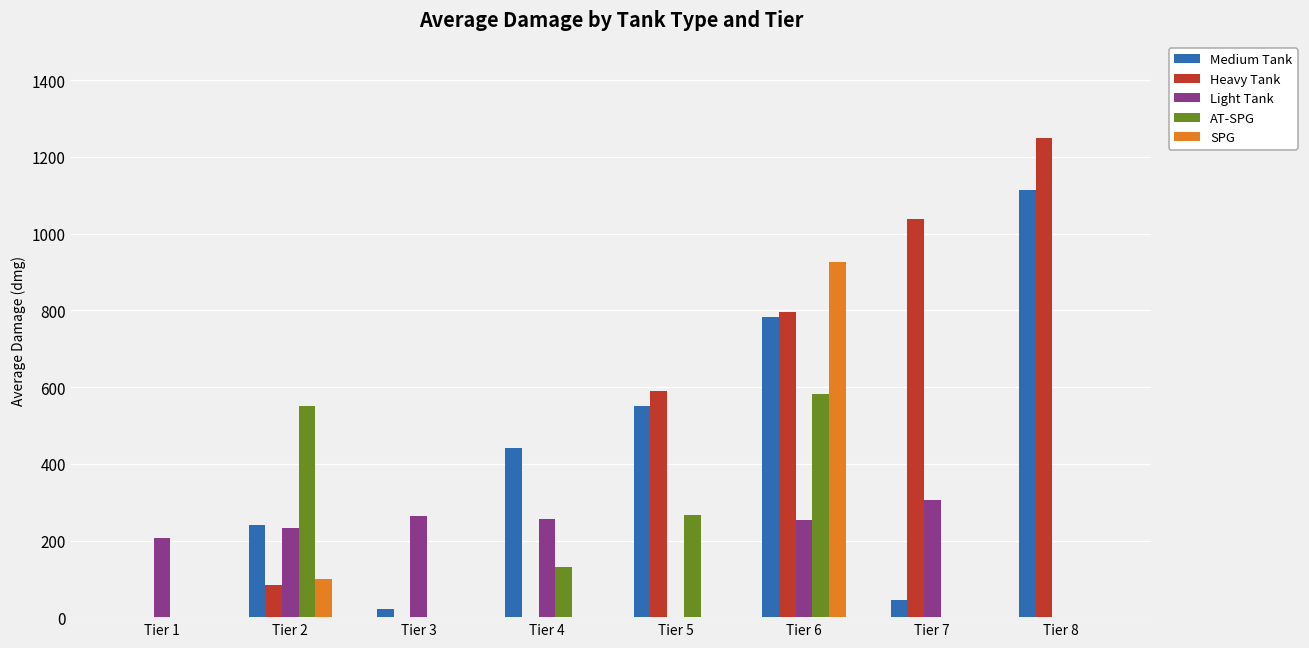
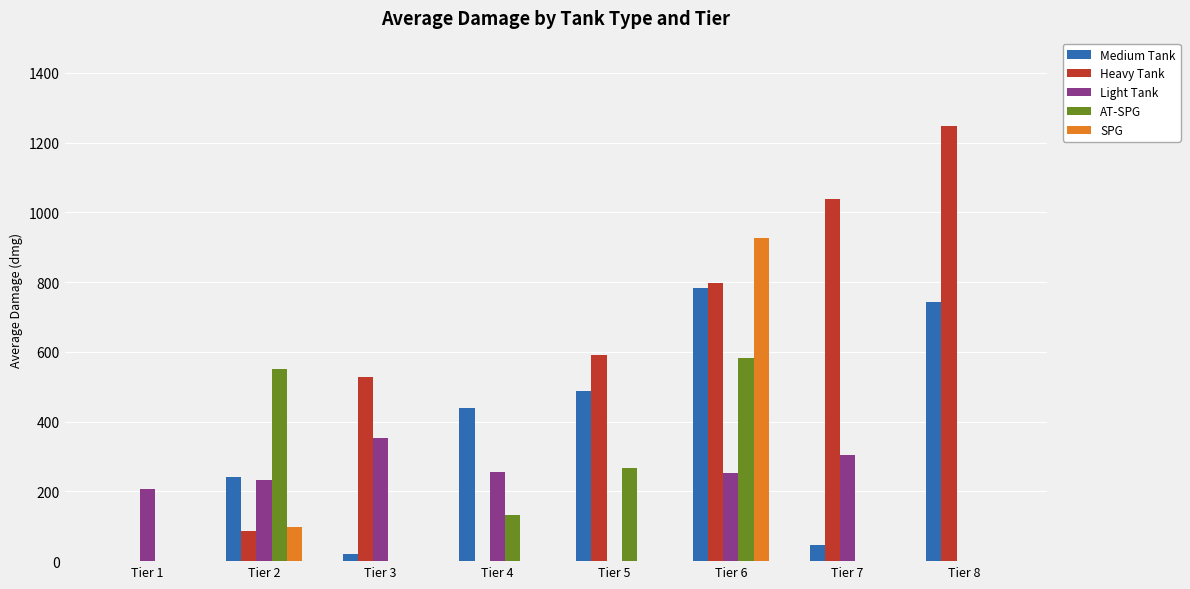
  {
    "Medium Tank": {
      "Tier 1": 0,
      "Tier 2": 240,
      "Tier 3": 20,
      "Tier 4": 440,
-     "Tier 5": 550,
+     "Tier 5": 490,
      "Tier 6": 780,
      "Tier 7": 50,
-     "Tier 8": 1110
+     "Tier 8": 740
    },
    "Heavy Tank": {
      "Tier 1": 0,
      "Tier 2": 90,
-     "Tier 3": 0,
+     "Tier 3": 530,
      "Tier 4": 0,
      "Tier 5": 590,
      "Tier 6": 800,
      "Tier 7": 1040,
      "Tier 8": 1250
    },
    "Light Tank": {
      "Tier 1": 210,
      "Tier 2": 230,
-     "Tier 3": 260,
+     "Tier 3": 350,
      "Tier 4": 260,
      "Tier 5": 0,
      "Tier 6": 250,
      "Tier 7": 310,
      "Tier 8": 0
    },
    "AT-SPG": {
      "Tier 1": 0,
      "Tier 2": 550,
      "Tier 3": 0,
      "Tier 4": 130,
      "Tier 5": 270,
      "Tier 6": 580,
      "Tier 7": 0,
      "Tier 8": 0
    },
    "SPG": {
      "Tier 1": 0,
      "Tier 2": 100,
      "Tier 3": 0,
      "Tier 4": 0,
      "Tier 5": 0,
      "Tier 6": 930,
      "Tier 7": 0,
      "Tier 8": 0
    }
  }
